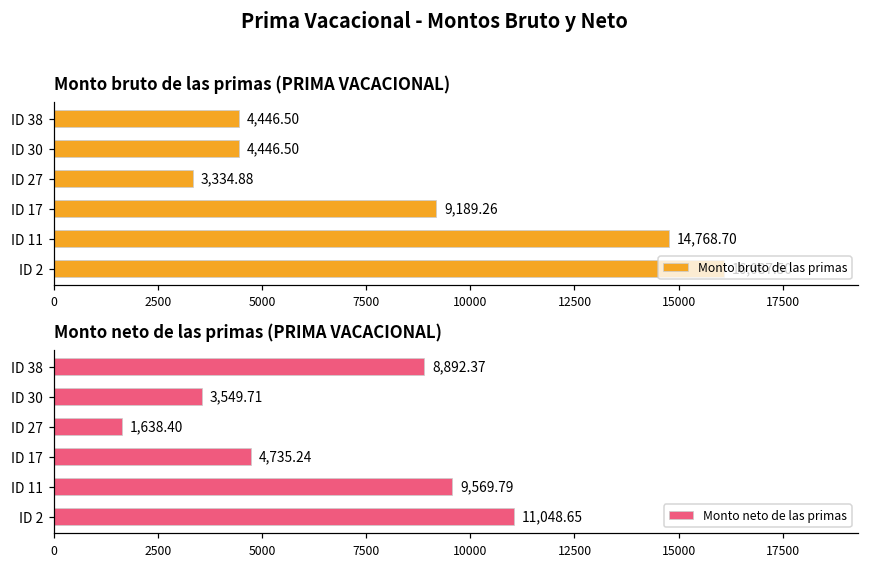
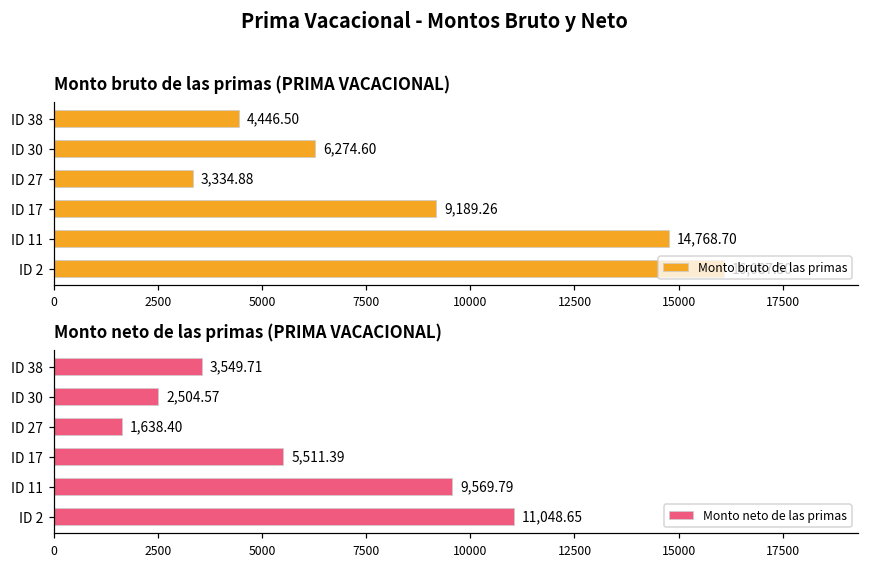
  {
    "Monto bruto de las primas (PRIMA VACACIONAL)": {
      "ID 38": "4,446.50",
-     "ID 30": "4,446.50",
+     "ID 30": "6,274.60",
      "ID 27": "3,334.88",
      "ID 17": "9,189.26",
      "ID 11": "14,768.70"
    },
    "Monto neto de las primas (PRIMA VACACIONAL)": {
-     "ID 38": "8,892.37",
-     "ID 30": "3,549.71",
+     "ID 38": "3,549.71",
+     "ID 30": "2,504.57",
      "ID 27": "1,638.40",
-     "ID 17": "4,735.24",
+     "ID 17": "5,511.39",
      "ID 11": "9,569.79",
      "ID 2": "11,048.65"
    }
  }
